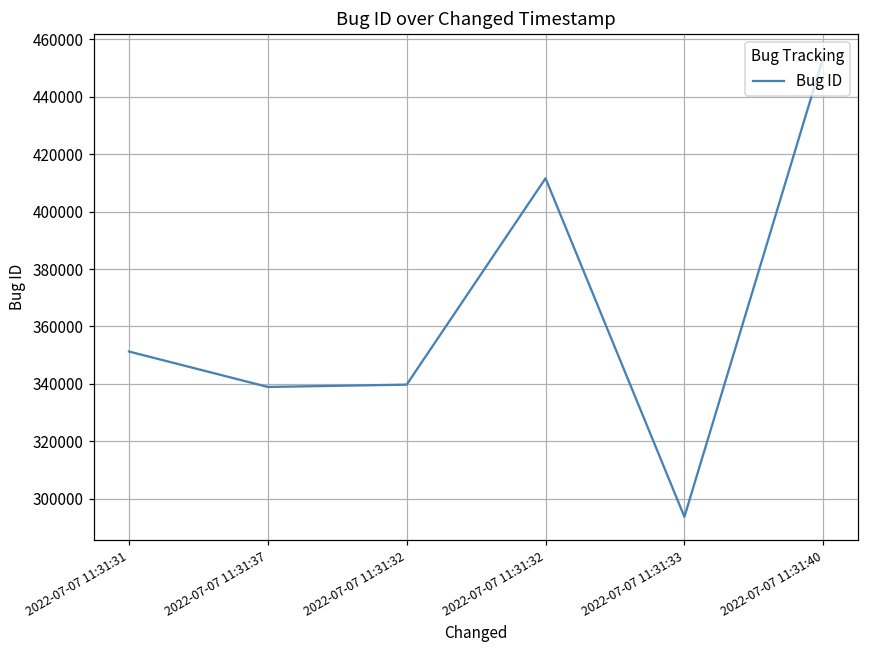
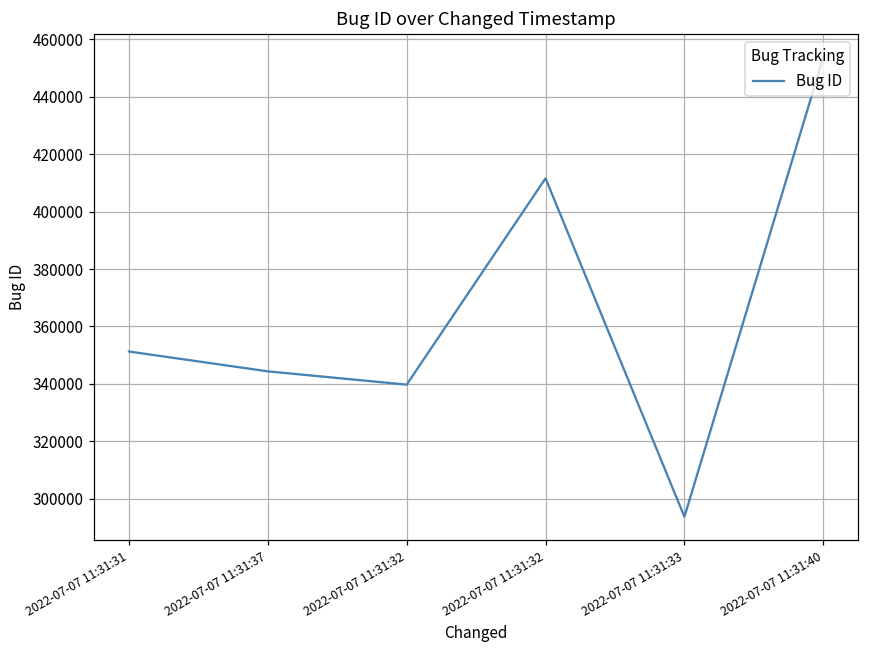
  {
    "2022-07-07 11:31:31": 351000,
-   "2022-07-07 11:31:37": 339000,
+   "2022-07-07 11:31:37": 344000,
    "2022-07-07 11:31:33": 294000
  }
